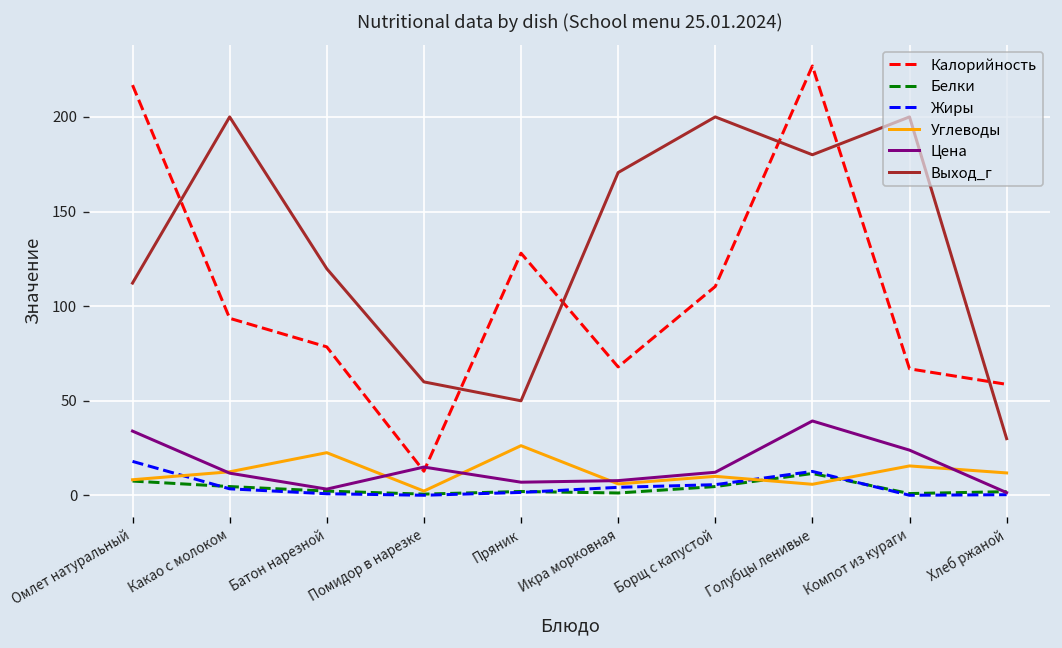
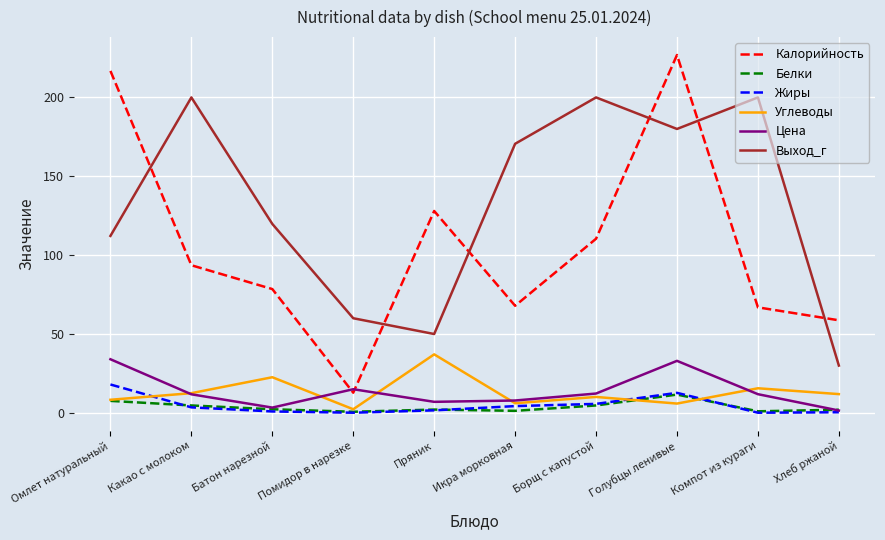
  {
    "Калорийность": {
      "Омлет натуральный": 217,
      "Какао с молоком": 94,
      "Батон нарезной": 79,
      "Помидор в нарезке": 13,
      "Пряник": 128,
      "Икра морковная": 68,
      "Борщ с капустой": 110,
      "Голубцы ленивые": 227,
      "Компот из кураги": 67,
      "Хлеб ржаной": 59
    },
    "Белки": {
      "Икра морковная": 1
    },
    "Жиры": {
      "Омлет натуральный": 18,
      "Икра морковная": 4
    },
    "Углеводы": {
      "Батон нарезной": 23,
      "Помидор в нарезке": 2,
-     "Пряник": 26,
+     "Пряник": 37,
      "Икра морковная": 6,
      "Борщ с капустой": 10,
      "Голубцы ленивые": 6,
      "Компот из кураги": 16,
      "Хлеб ржаной": 12
    },
    "Цена": {
      "Омлет натуральный": 34,
      "Помидор в нарезке": 15,
      "Пряник": 7,
      "Икра морковная": 8,
      "Борщ с капустой": 12,
-     "Голубцы ленивые": 39,
-     "Компот из кураги": 24
+     "Голубцы ленивые": 33,
+     "Компот из кураги": 12
    },
    "Выход_г": {
      "Омлет натуральный": 112,
      "Какао с молоком": 200,
      "Батон нарезной": 120,
      "Помидор в нарезке": 60,
      "Пряник": 50,
      "Икра морковная": 171,
      "Борщ с капустой": 200,
      "Голубцы ленивые": 180,
      "Хлеб ржаной": 30
    }
  }
